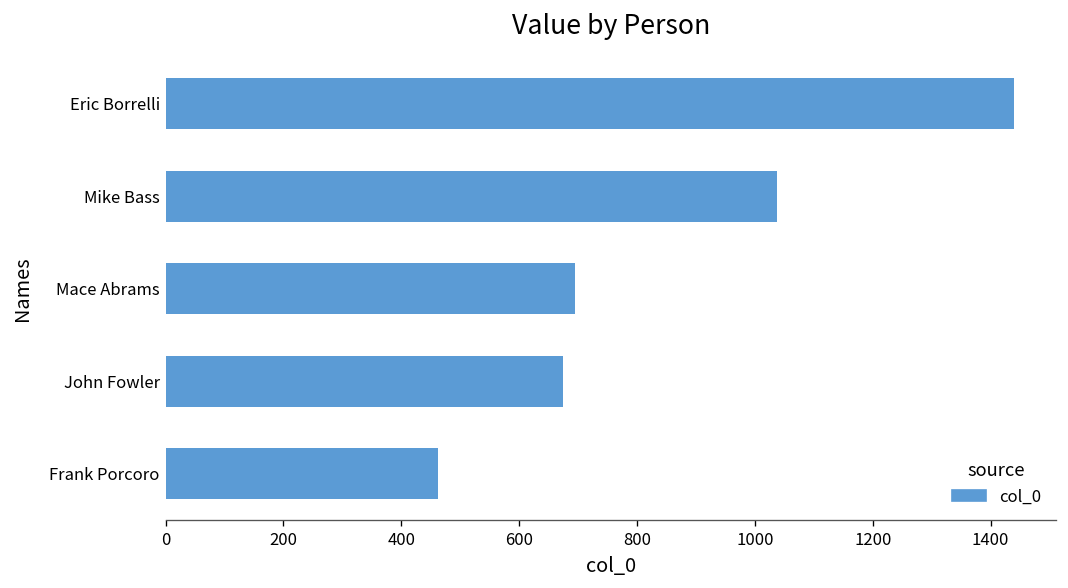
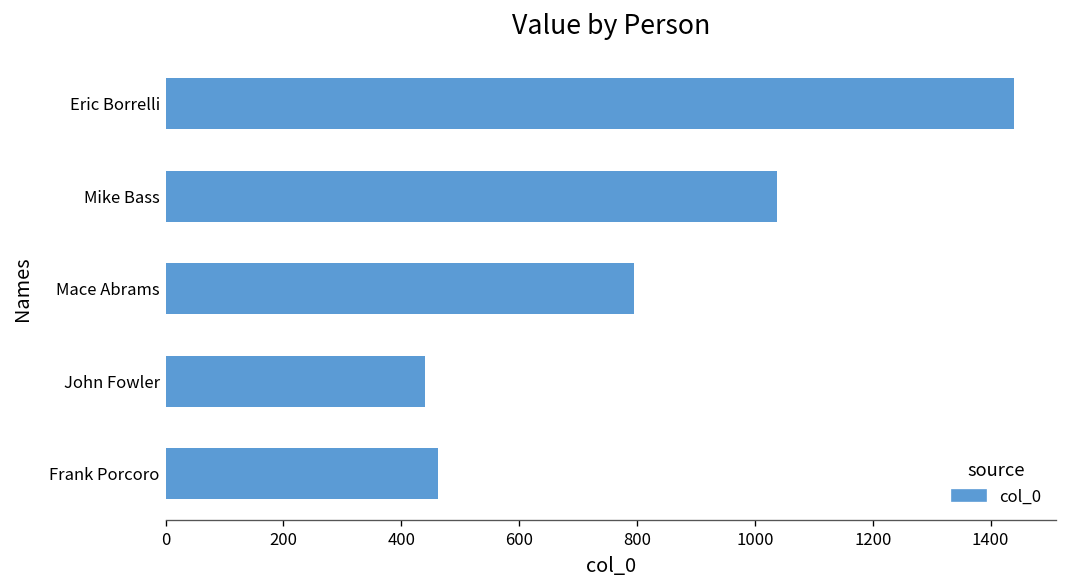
  {
    "Eric Borrelli": 1440,
    "Mike Bass": 1040,
-   "Mace Abrams": 690,
-   "John Fowler": 670,
+   "Mace Abrams": 800,
+   "John Fowler": 440,
    "Frank Porcoro": 460
  }
